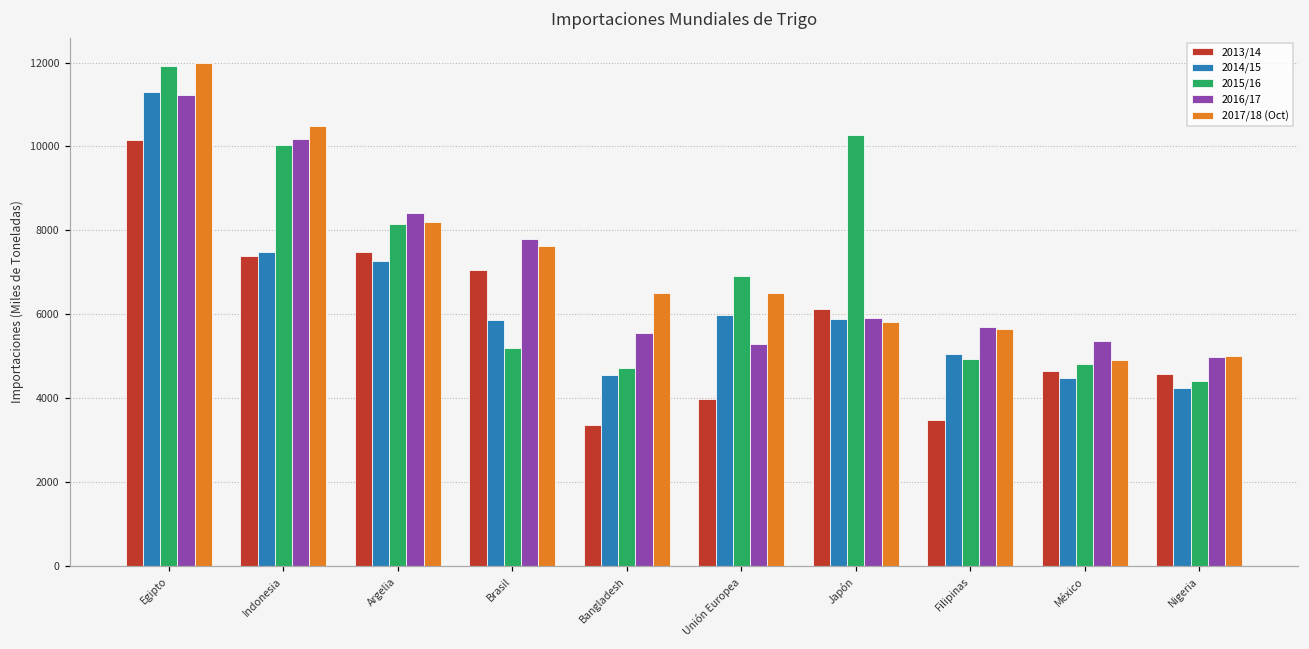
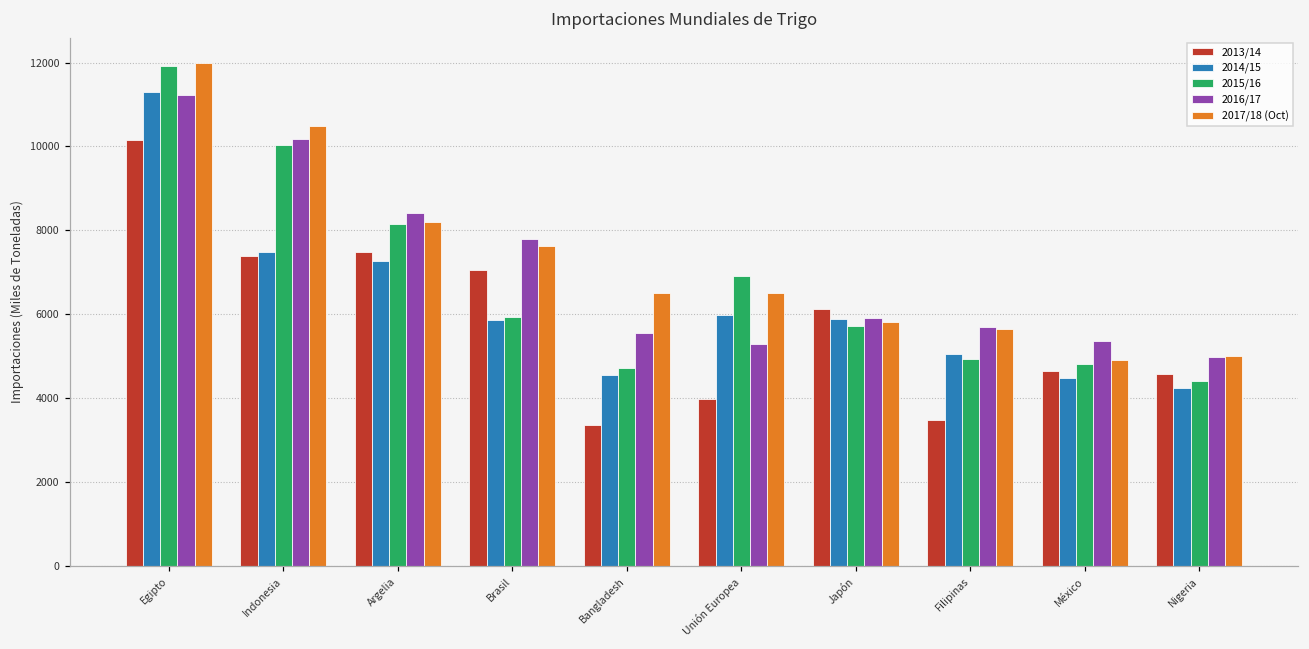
  {
    "2013/14": {
      "Egipto": 10200,
      "Indonesia": 7400,
      "Argelia": 7500,
      "Brasil": 7100,
      "Bangladesh": 3400,
      "Unión Europea": 4000,
      "Japón": 6100,
      "Filipinas": 3500,
      "México": 4600,
      "Nigeria": 4600
    },
    "2014/15": {
      "Egipto": 11300,
      "Indonesia": 7500,
      "Argelia": 7300,
      "Brasil": 5900,
      "Bangladesh": 4600,
      "Unión Europea": 6000,
      "Japón": 5900,
      "Filipinas": 5100,
      "México": 4500,
      "Nigeria": 4200
    },
    "2015/16": {
      "Egipto": 11900,
      "Indonesia": 10000,
      "Argelia": 8200,
-     "Brasil": 5200,
+     "Brasil": 5900,
      "Bangladesh": 4700,
      "Unión Europea": 6900,
-     "Japón": 10300,
+     "Japón": 5700,
      "Filipinas": 4900,
      "México": 4800,
      "Nigeria": 4400
    },
    "2016/17": {
      "Egipto": 11200,
      "Indonesia": 10200,
      "Argelia": 8400,
      "Brasil": 7800,
      "Bangladesh": 5600,
      "Unión Europea": 5300,
      "Japón": 5900,
      "Filipinas": 5700,
      "México": 5400,
      "Nigeria": 5000
    },
    "2017/18 (Oct)": {
      "Egipto": 12000,
      "Indonesia": 10500,
      "Argelia": 8200,
      "Brasil": 7600,
      "Bangladesh": 6500,
      "Unión Europea": 6500,
      "Japón": 5800,
      "Filipinas": 5700,
      "México": 4900,
      "Nigeria": 5000
    }
  }
